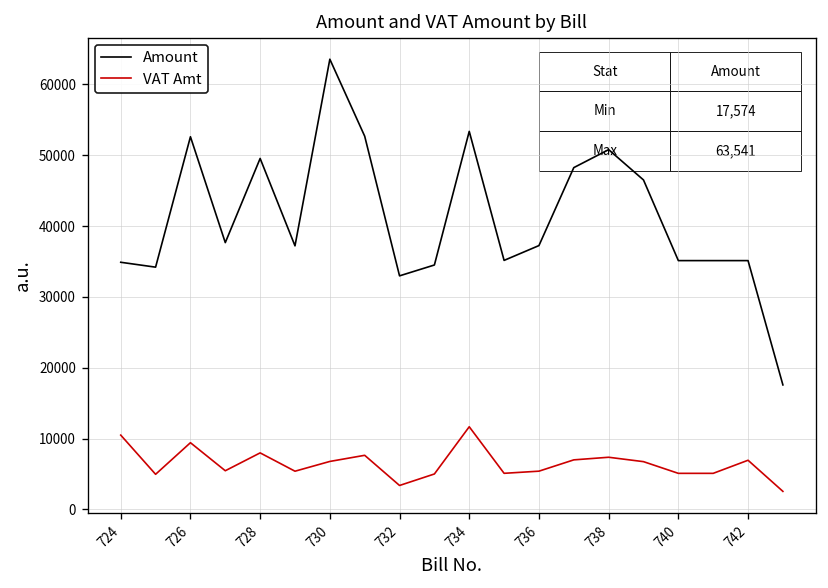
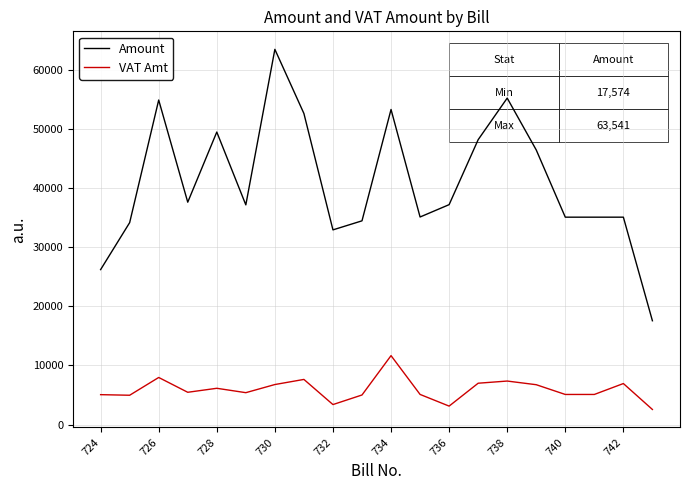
  {
    "Amount": {
-     "724": 35000,
-     "726": 53000,
+     "724": 26000,
+     "726": 55000,
      "728": 50000,
      "730": 64000,
      "732": 33000,
      "734": 53000,
      "736": 37000,
-     "738": 51000,
+     "738": 55000,
      "740": 35000,
      "742": 35000
    },
    "VAT Amt": {
-     "724": 10000,
-     "726": 9000,
-     "728": 8000,
+     "724": 5000,
+     "726": 8000,
+     "728": 6000,
      "730": 7000,
      "732": 3000,
      "734": 12000,
-     "736": 5000,
+     "736": 3000,
      "738": 7000,
      "740": 5000,
      "742": 7000
    }
  }
